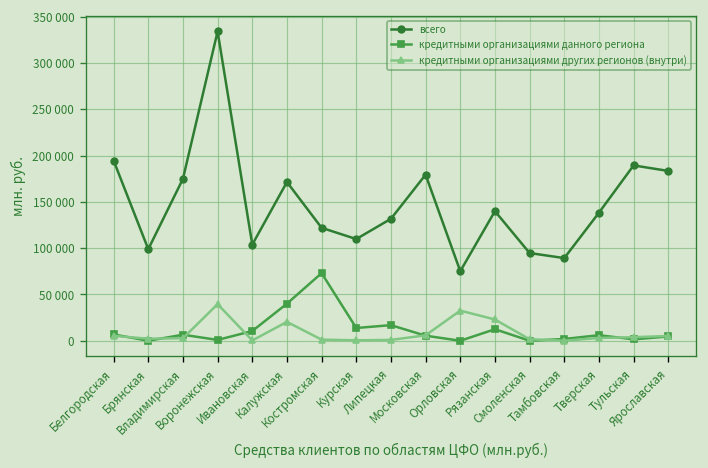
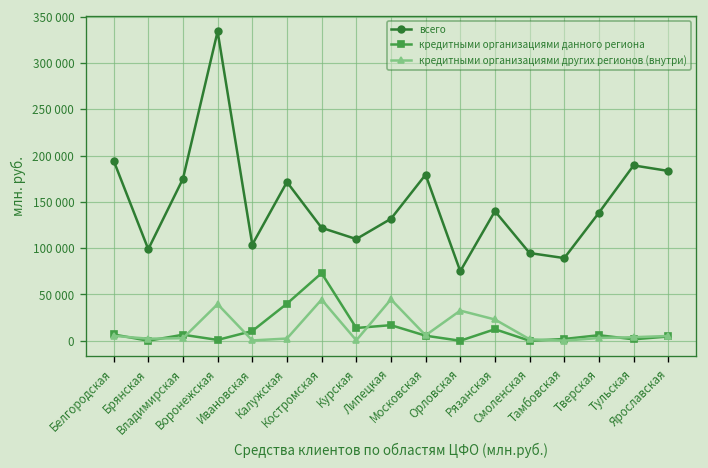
  {
    "кредитными организациями других регионов (внутри)": {
      "Владимирская": 0,
      "Воронежская": 40000,
      "Ивановская": 0,
-     "Калужская": 20000,
-     "Костромская": 0,
+     "Калужская": 0,
+     "Костромская": 40000,
      "Курская": 0,
-     "Липецкая": 0,
+     "Липецкая": 40000,
      "Орловская": 30000,
      "Рязанская": 20000
    }
  }
